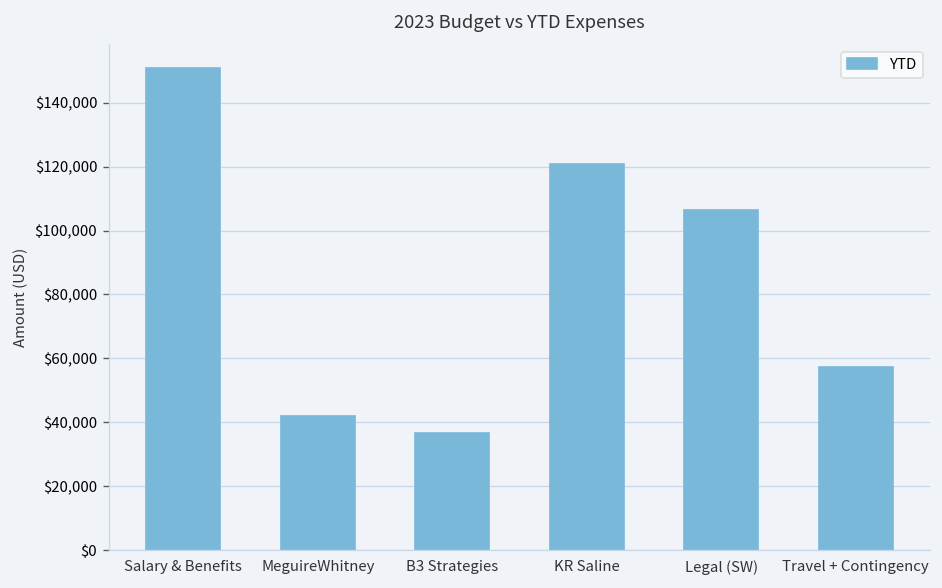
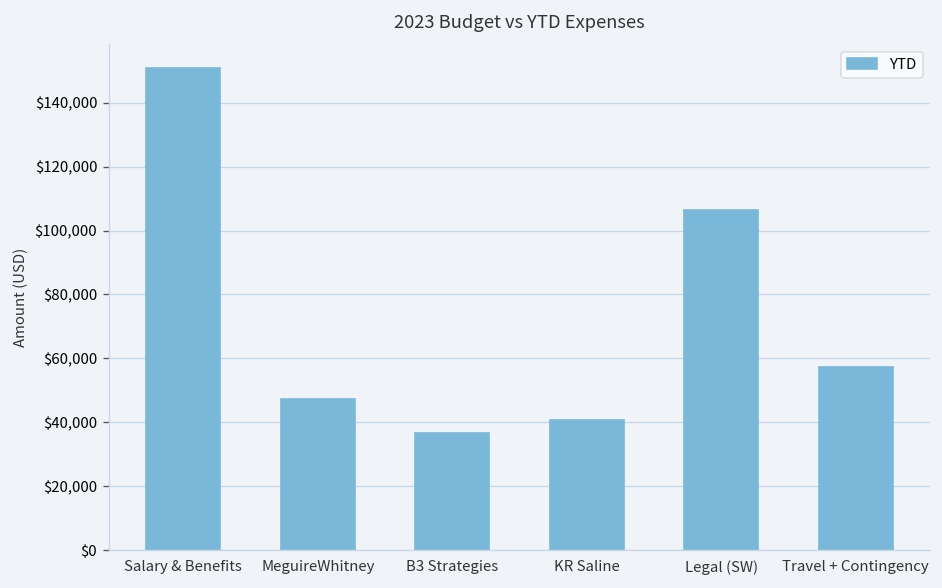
  {
    "Salary & Benefits": "$151,000",
-   "MeguireWhitney": "$42,000",
+   "MeguireWhitney": "$47,000",
    "B3 Strategies": "$37,000",
-   "KR Saline": "$121,000",
+   "KR Saline": "$41,000",
    "Legal (SW)": "$106,000",
    "Travel + Contingency": "$57,000"
  }
